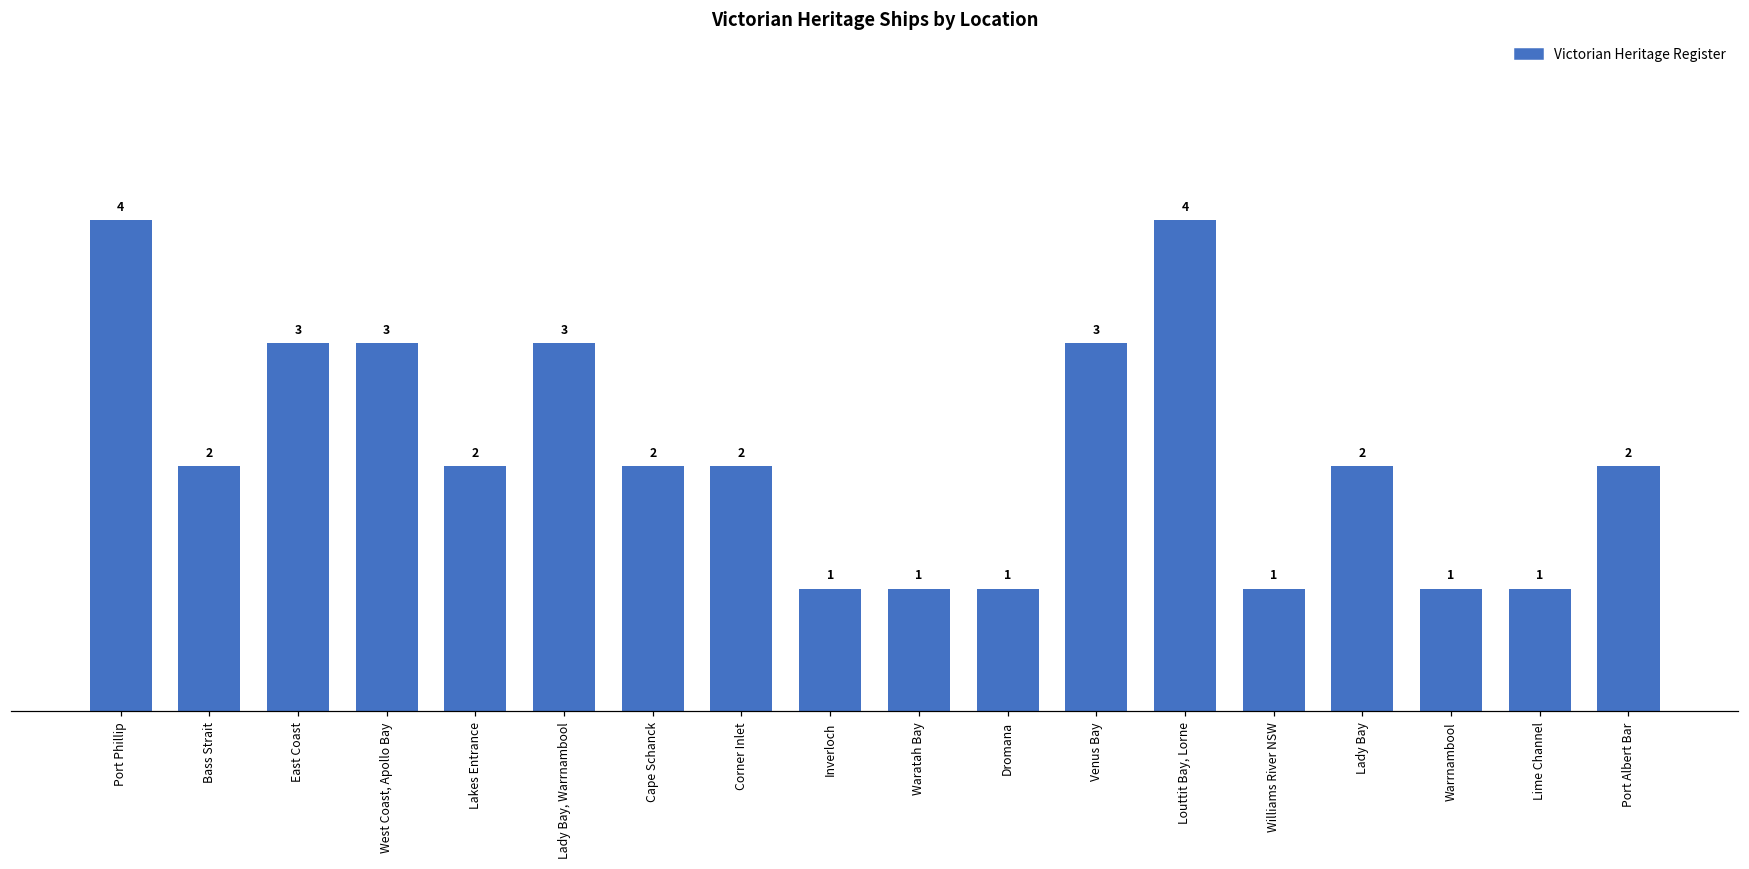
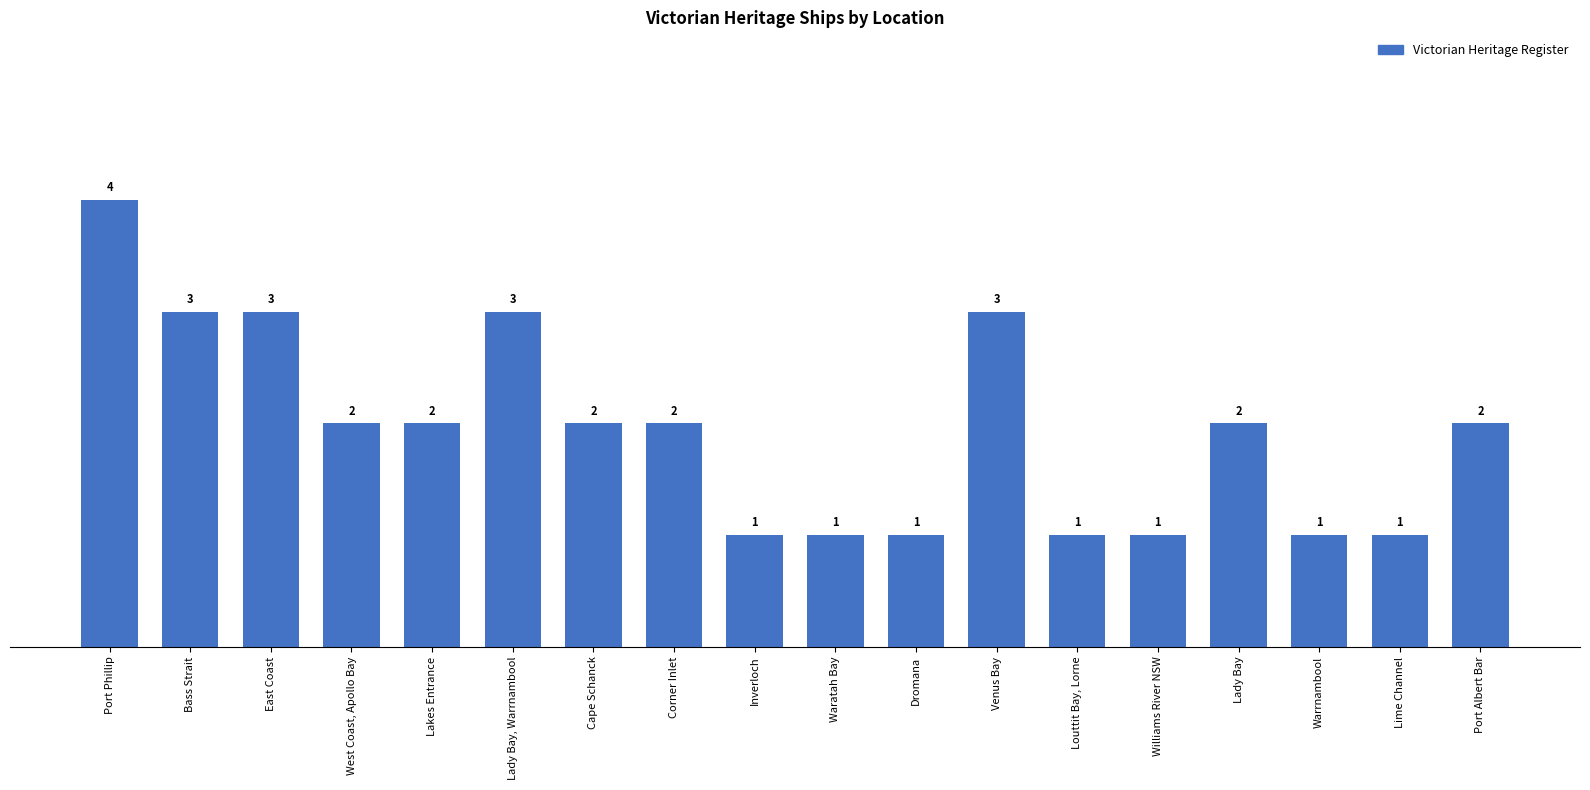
  {
    "Port Phillip": 4,
-   "Bass Strait": 2,
+   "Bass Strait": 3,
    "East Coast": 3,
-   "West Coast, Apollo Bay": 3,
+   "West Coast, Apollo Bay": 2,
    "Lakes Entrance": 2,
    "Lady Bay, Warrnambool": 3,
    "Cape Schanck": 2,
    "Corner Inlet": 2,
    "Inverloch": 1,
    "Waratah Bay": 1,
    "Dromana": 1,
    "Venus Bay": 3,
-   "Louttit Bay, Lorne": 4,
+   "Louttit Bay, Lorne": 1,
    "Williams River NSW": 1,
    "Lady Bay": 2,
    "Warrnambool": 1,
    "Lime Channel": 1,
    "Port Albert Bar": 2
  }
